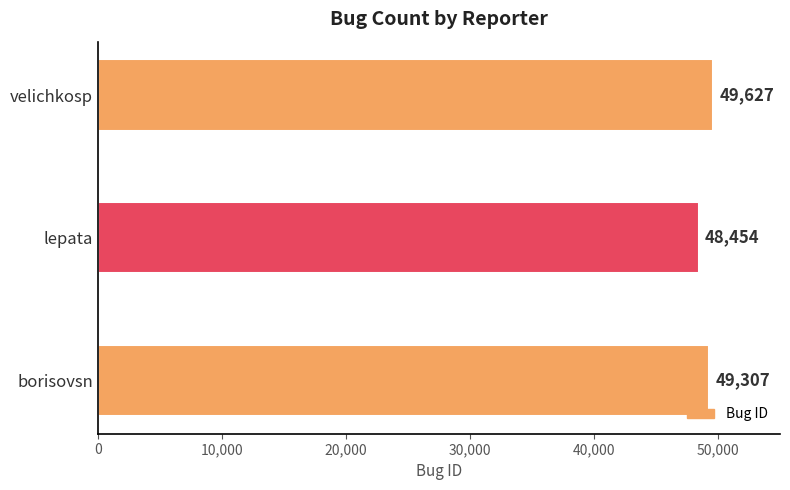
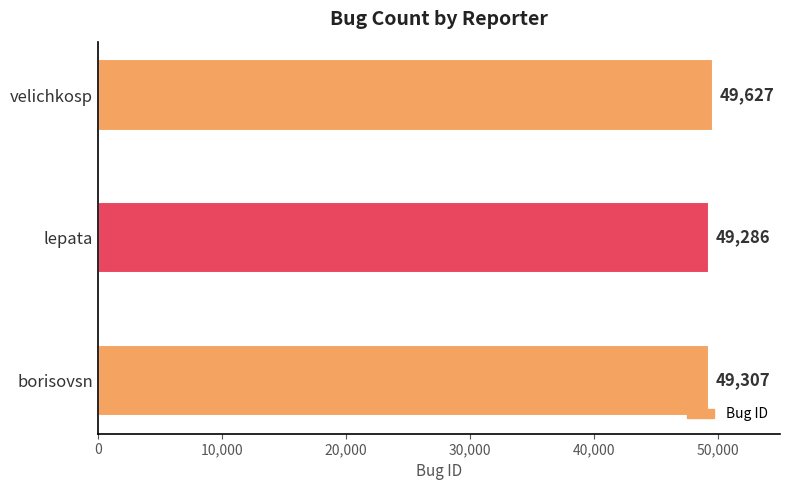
  {
    "velichkosp": "49,627",
-   "lepata": "48,454",
+   "lepata": "49,286",
    "borisovsn": "49,307"
  }
